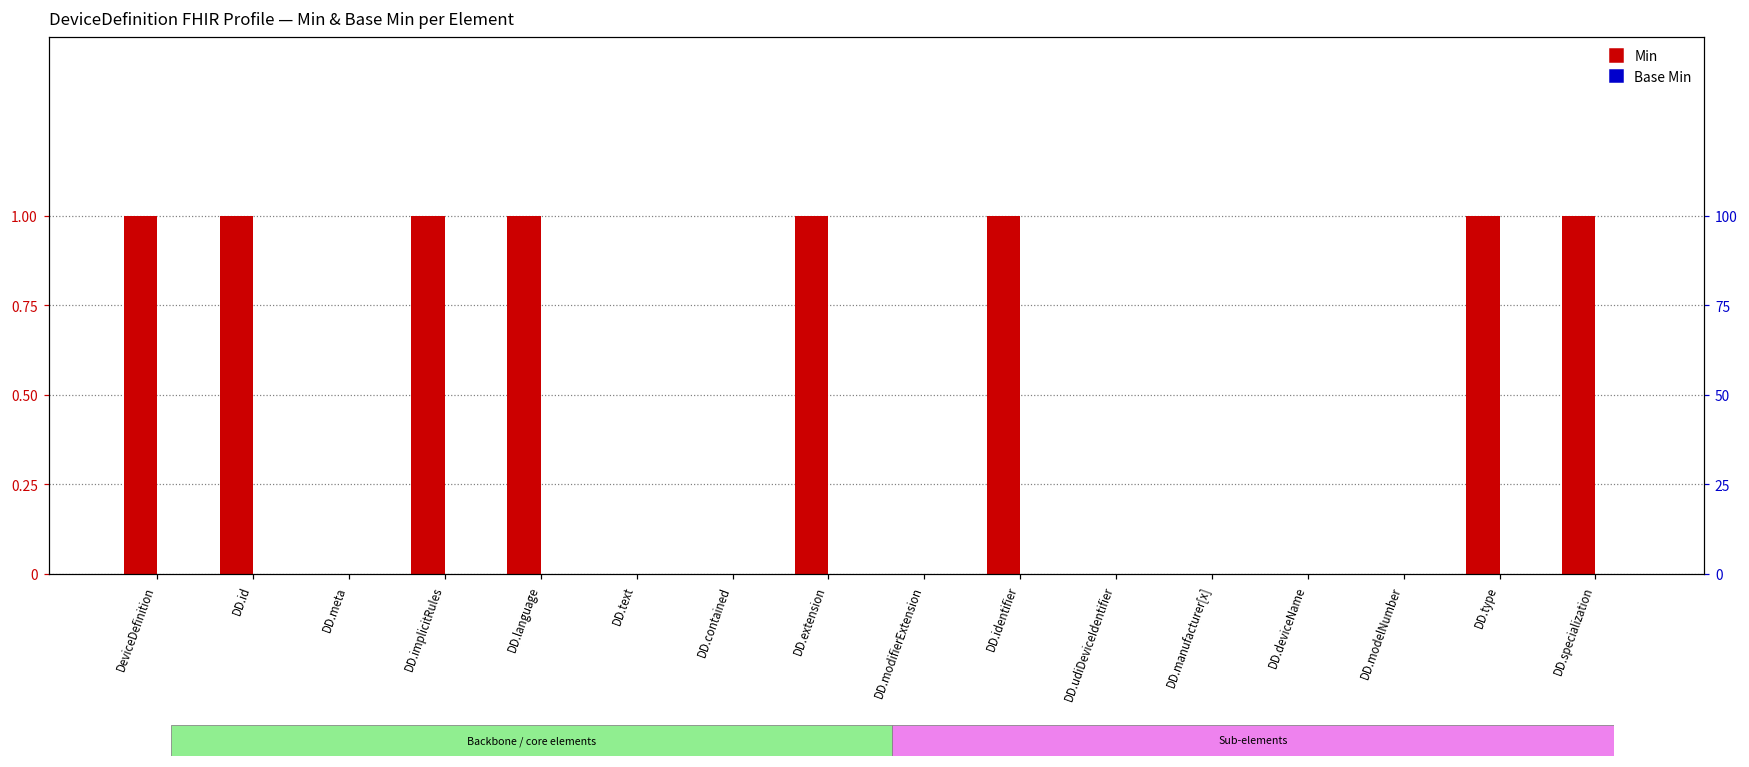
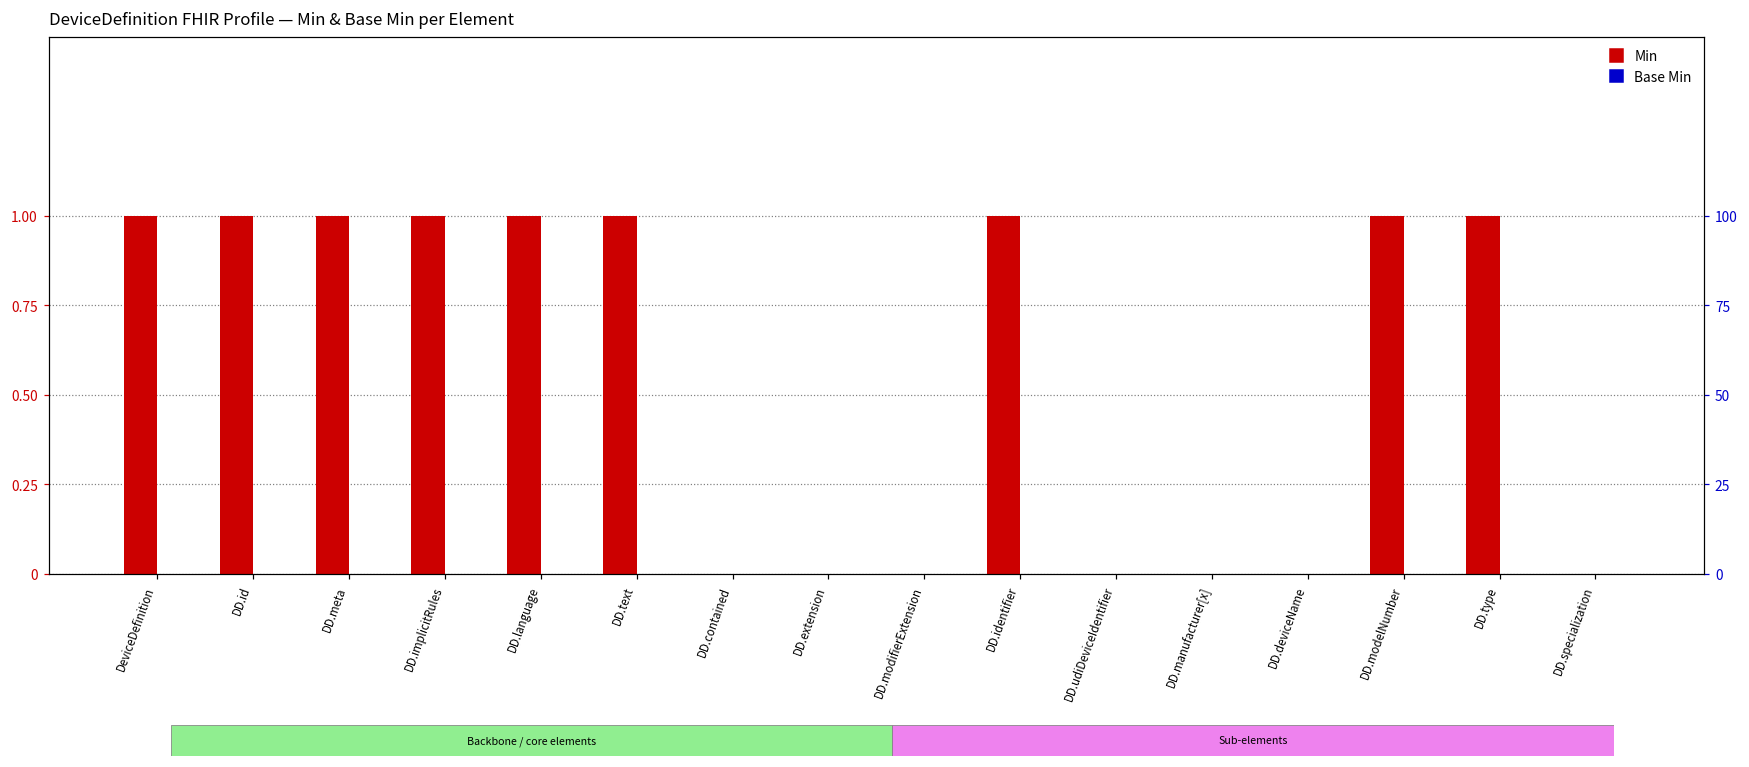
  {
    "Min": {
      "DeviceDefinition": 1,
      "DD.id": 1,
-     "DD.meta": 0,
+     "DD.meta": 1,
      "DD.implicitRules": 1,
      "DD.language": 1,
-     "DD.text": 0,
+     "DD.text": 1,
      "DD.contained": 0,
-     "DD.extension": 1,
+     "DD.extension": 0,
      "DD.modifierExtension": 0,
      "DD.identifier": 1,
      "DD.udiDeviceIdentifier": 0,
      "DD.manufacturer[x]": 0,
      "DD.deviceName": 0,
-     "DD.modelNumber": 0,
+     "DD.modelNumber": 1,
      "DD.type": 1,
-     "DD.specialization": 1
+     "DD.specialization": 0
    },
    "Base Min": {
      "DeviceDefinition": 0,
      "DD.id": 0,
      "DD.meta": 0,
      "DD.implicitRules": 0,
      "DD.language": 0,
      "DD.text": 0,
      "DD.contained": 0,
      "DD.extension": 0,
      "DD.modifierExtension": 0,
      "DD.identifier": 0,
      "DD.udiDeviceIdentifier": 0,
      "DD.manufacturer[x]": 0,
      "DD.deviceName": 0,
      "DD.modelNumber": 0,
      "DD.type": 0,
      "DD.specialization": 0
    }
  }
